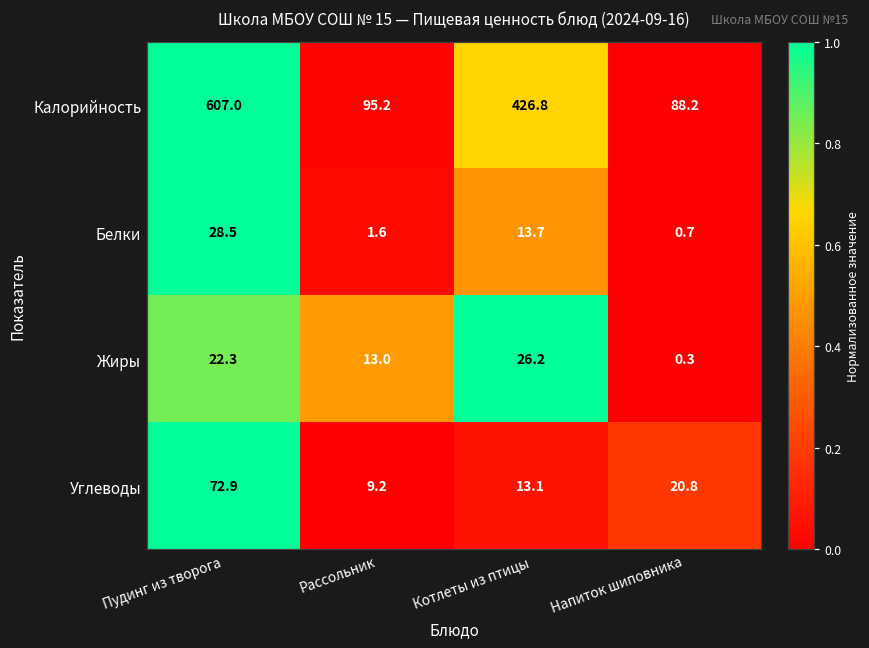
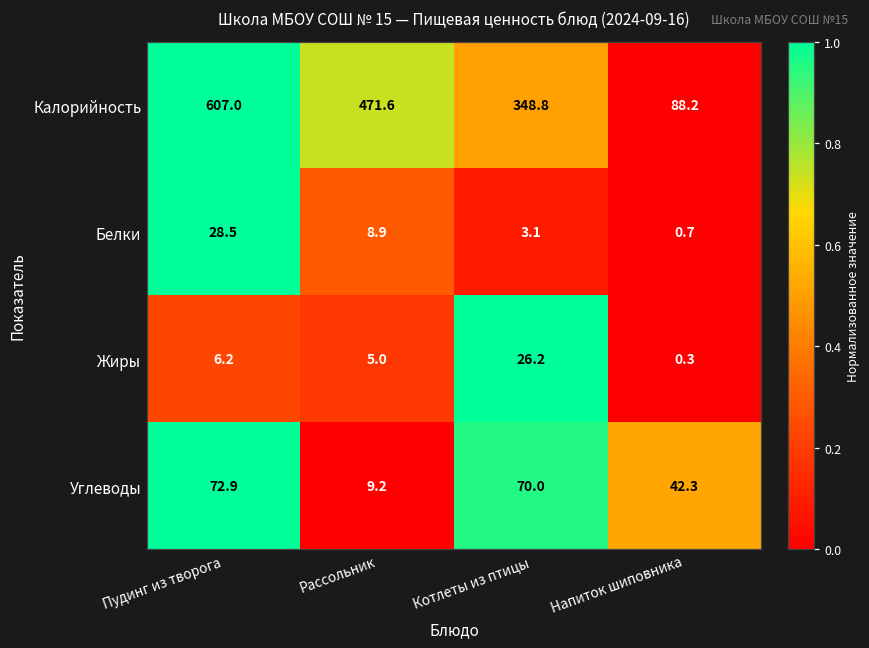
  {
    "Калорийность": {
      "Пудинг из творога": 607.0,
-     "Рассольник": 95.2,
-     "Котлеты из птицы": 426.8,
+     "Рассольник": 471.6,
+     "Котлеты из птицы": 348.8,
      "Напиток шиповника": 88.2
    },
    "Белки": {
      "Пудинг из творога": 28.5,
-     "Рассольник": 1.6,
-     "Котлеты из птицы": 13.7,
+     "Рассольник": 8.9,
+     "Котлеты из птицы": 3.1,
      "Напиток шиповника": 0.7
    },
    "Жиры": {
-     "Пудинг из творога": 22.3,
-     "Рассольник": 13.0,
+     "Пудинг из творога": 6.2,
+     "Рассольник": 5.0,
      "Котлеты из птицы": 26.2,
      "Напиток шиповника": 0.3
    },
    "Углеводы": {
      "Пудинг из творога": 72.9,
      "Рассольник": 9.2,
-     "Котлеты из птицы": 13.1,
-     "Напиток шиповника": 20.8
+     "Котлеты из птицы": 70.0,
+     "Напиток шиповника": 42.3
    }
  }
